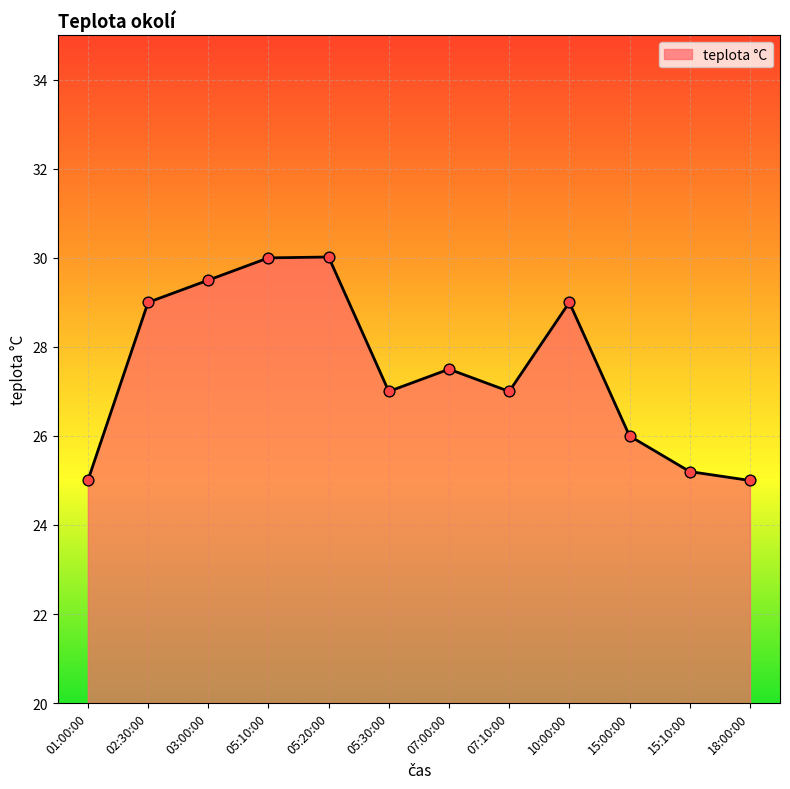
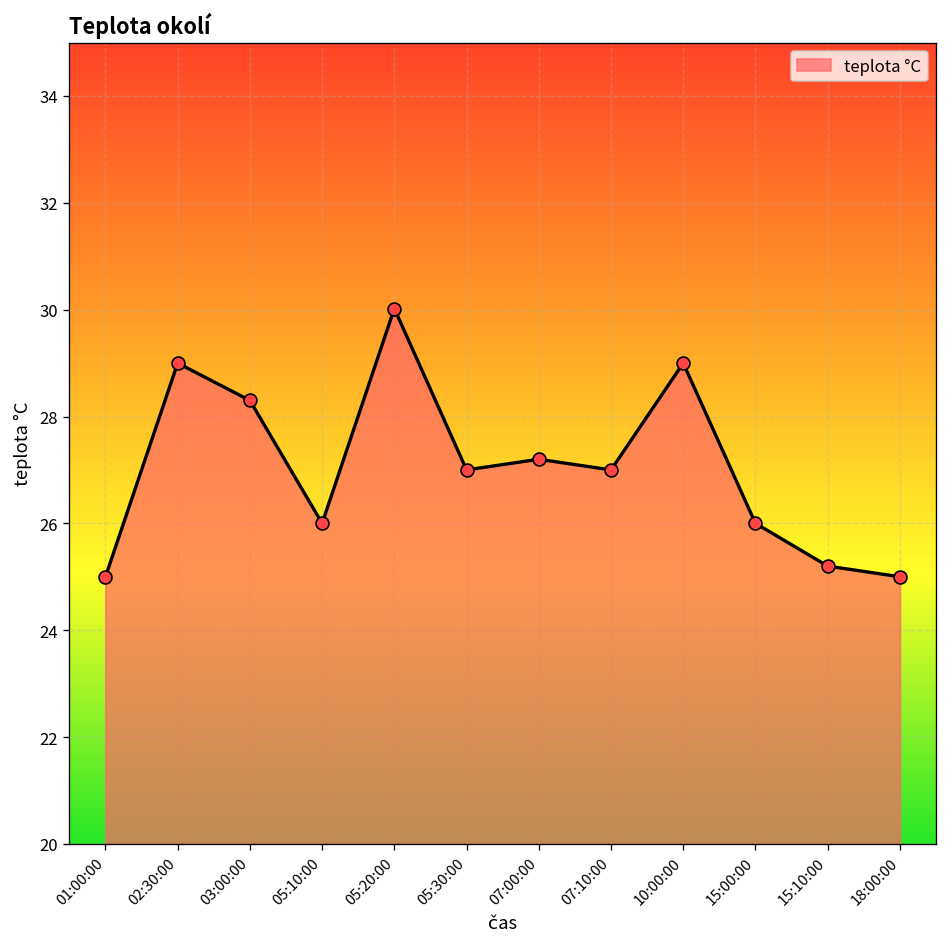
  {
    "01:00:00": 25.0,
    "02:30:00": 29.0,
-   "03:00:00": 29.5,
-   "05:10:00": 30,
+   "03:00:00": 28.3,
+   "05:10:00": 26,
    "05:20:00": 30.0,
    "05:30:00": 27.0,
-   "07:00:00": 27.5,
+   "07:00:00": 27.2,
    "07:10:00": 27.0,
    "10:00:00": 29.0,
    "15:00:00": 26.0,
    "15:10:00": 25.2,
    "18:00:00": 25.0
  }
